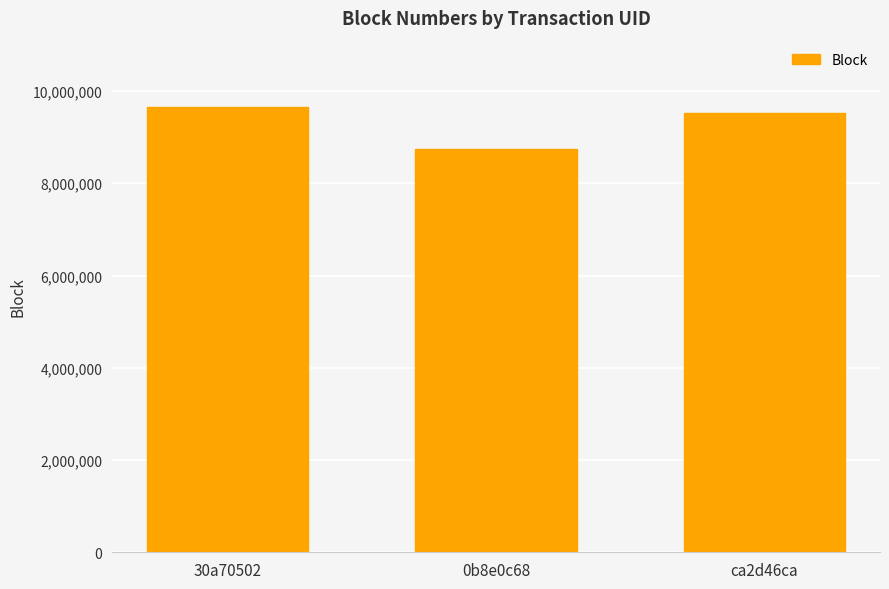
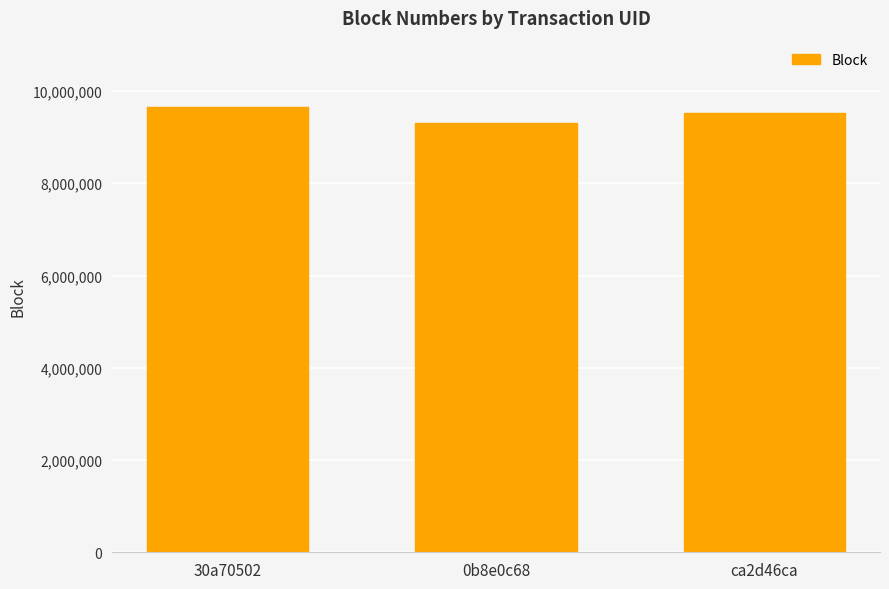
  {
    "30a70502": "9,600,000",
-   "0b8e0c68": "8,700,000",
+   "0b8e0c68": "9,300,000",
    "ca2d46ca": "9,500,000"
  }
